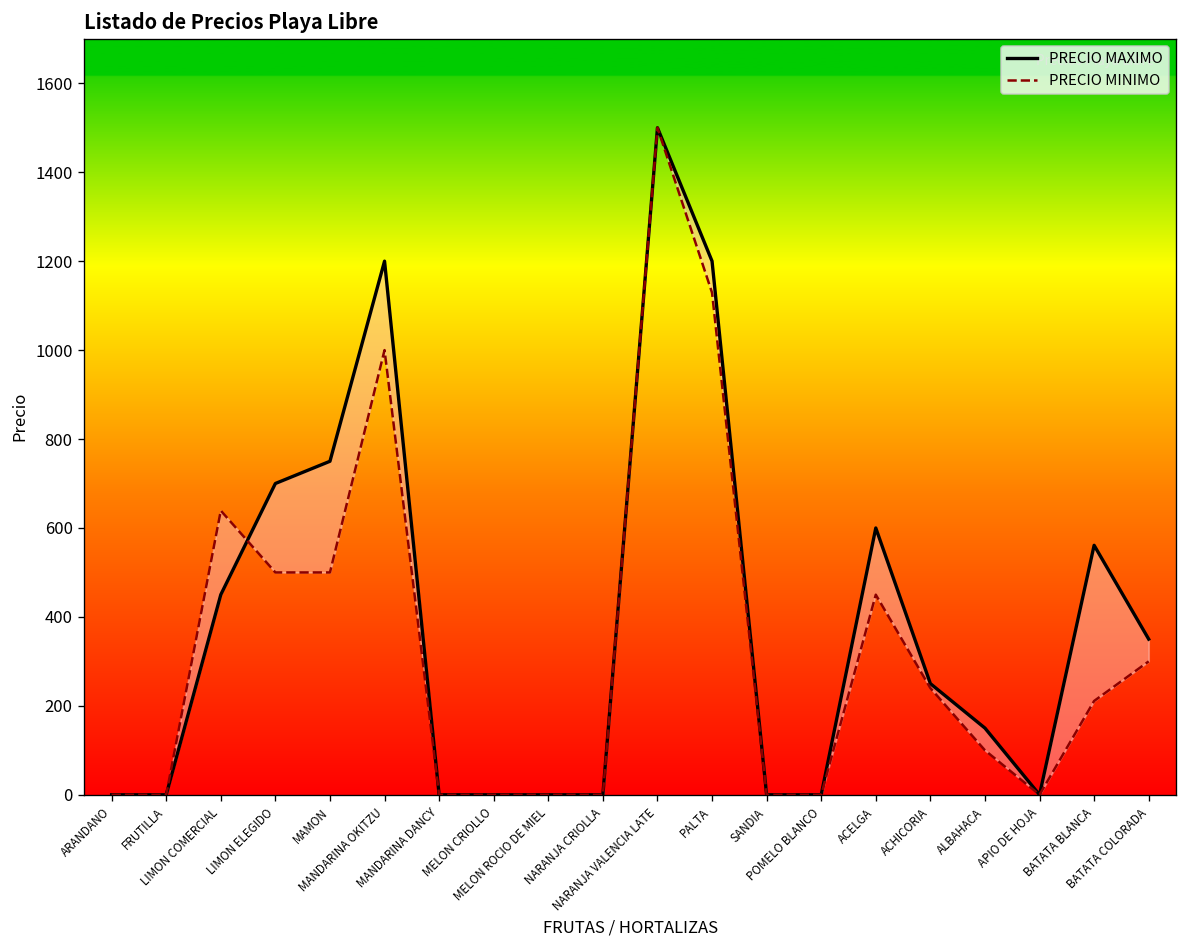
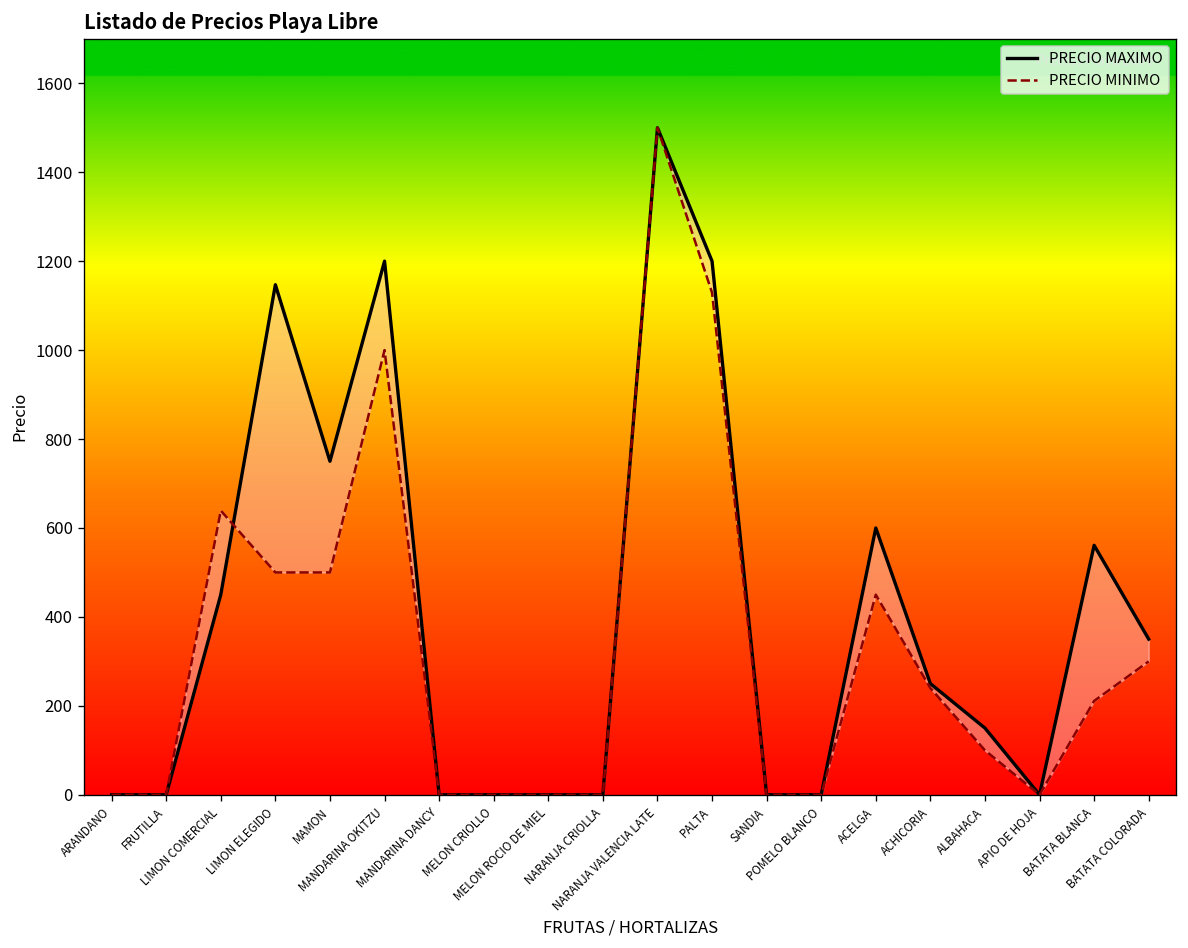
  {
    "PRECIO MAXIMO": {
      "LIMON COMERCIAL": 450,
-     "LIMON ELEGIDO": 700
+     "LIMON ELEGIDO": 1150
    },
    "PRECIO MINIMO": {
      "LIMON ELEGIDO": 500,
      "MAMON": 500,
      "MANDARINA OKITZU": 1000,
      "PALTA": 1130,
      "ACELGA": 450,
      "ACHICORIA": 240,
      "ALBAHACA": 100,
      "BATATA BLANCA": 210,
      "BATATA COLORADA": 300
    }
  }
